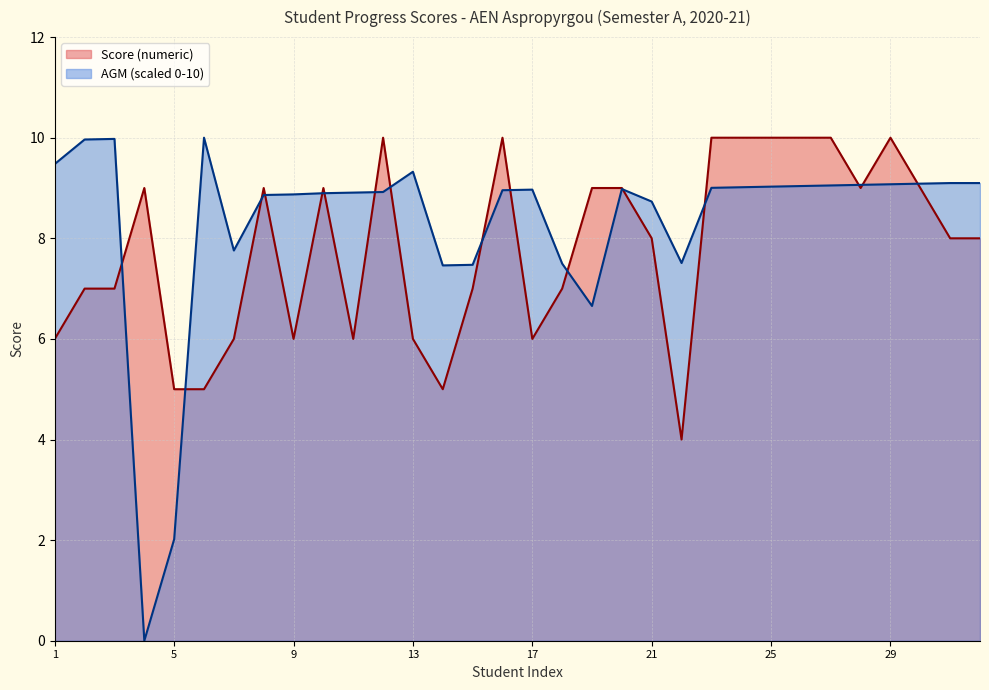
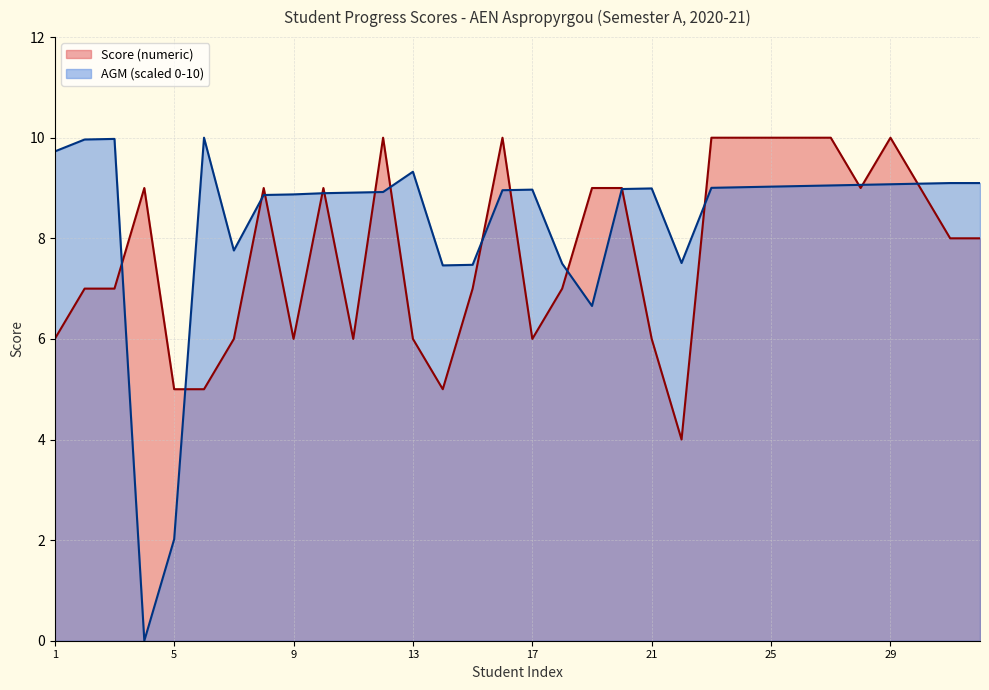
  {
    "Score (numeric)": {
      "1": 6,
      "5": 5,
      "9": 6,
      "13": 6,
      "17": 6,
-     "21": 8,
+     "21": 6,
      "25": 10,
      "29": 10
    },
    "AGM (scaled 0-10)": {
-     "1": 9.5,
+     "1": 9.7,
      "5": 2.0,
      "9": 8.9,
      "13": 9.3,
      "17": 9.0,
-     "21": 8.7,
+     "21": 9.0,
      "25": 9.0,
      "29": 9.1
    }
  }
